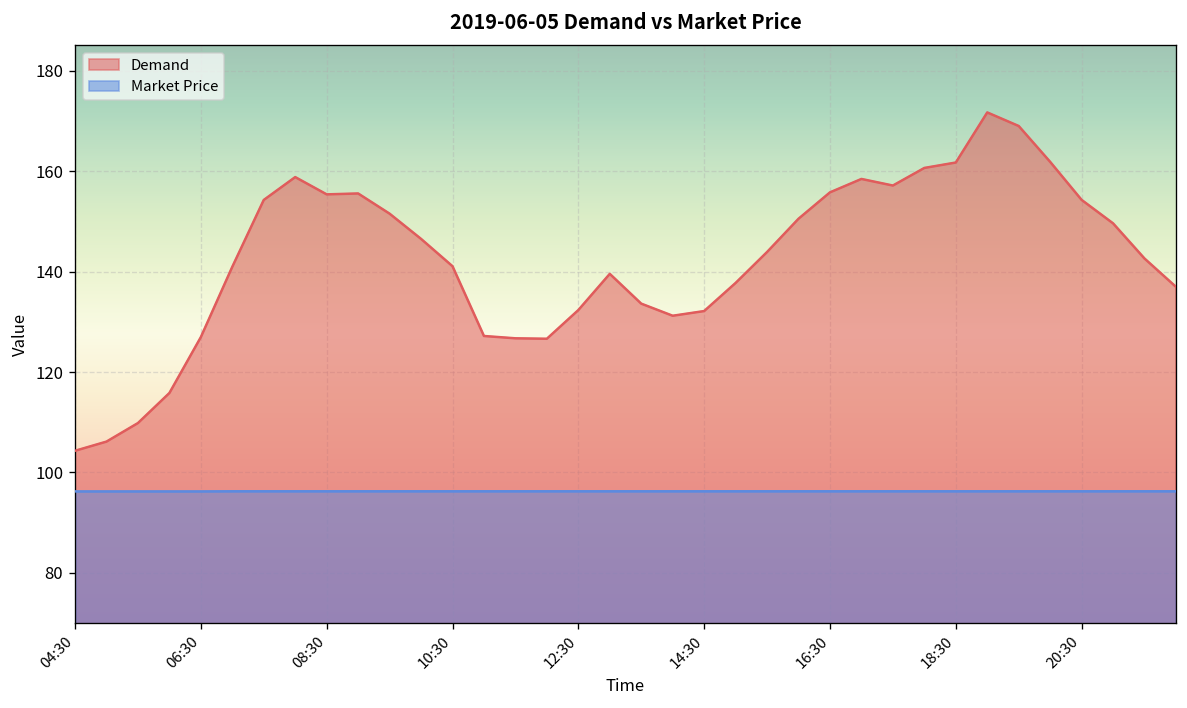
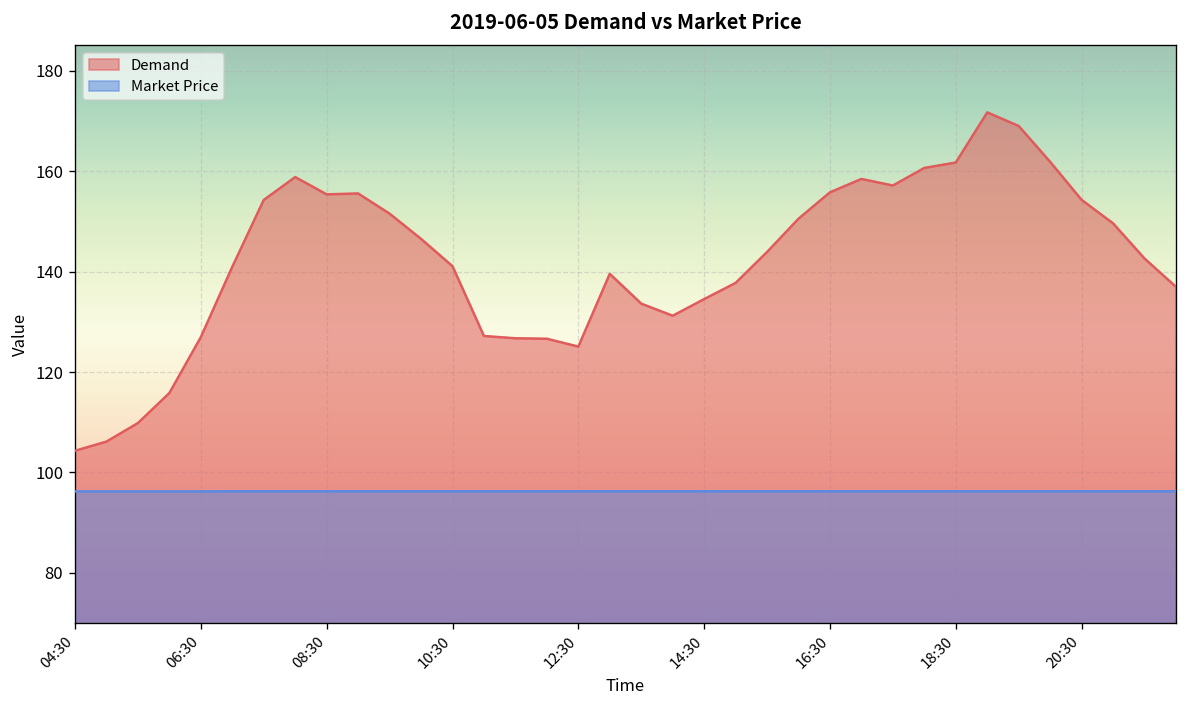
  {
    "Demand": {
      "04:30": 104,
      "06:30": 127,
      "08:30": 155,
      "10:30": 141,
-     "12:30": 132,
-     "14:30": 132,
+     "12:30": 125,
+     "14:30": 135,
      "16:30": 156,
      "18:30": 162,
      "20:30": 154
    },
    "Market Price": {
      "04:30": 96,
      "06:30": 96,
      "08:30": 96,
      "10:30": 96,
      "12:30": 96,
      "14:30": 96,
      "16:30": 96,
      "18:30": 96,
      "20:30": 96
    }
  }
